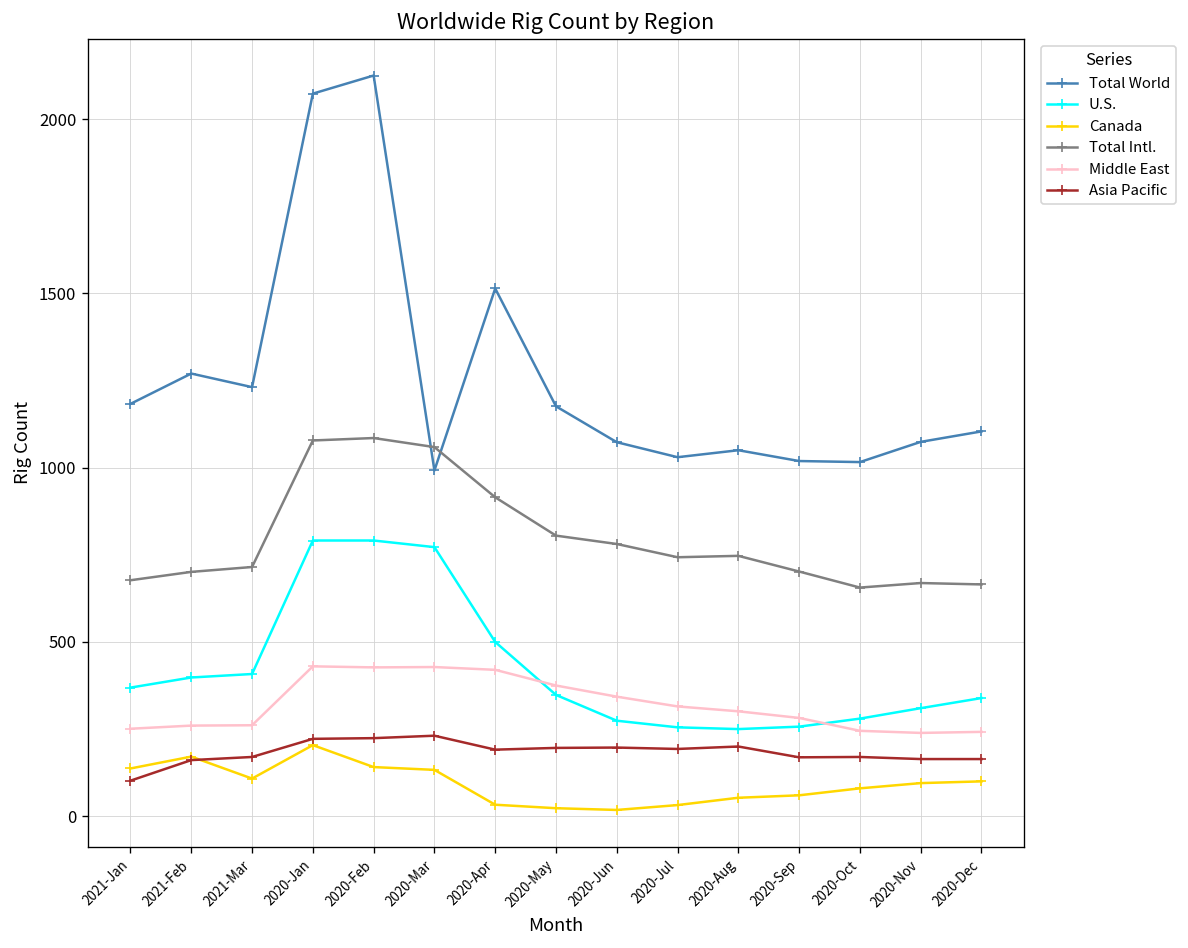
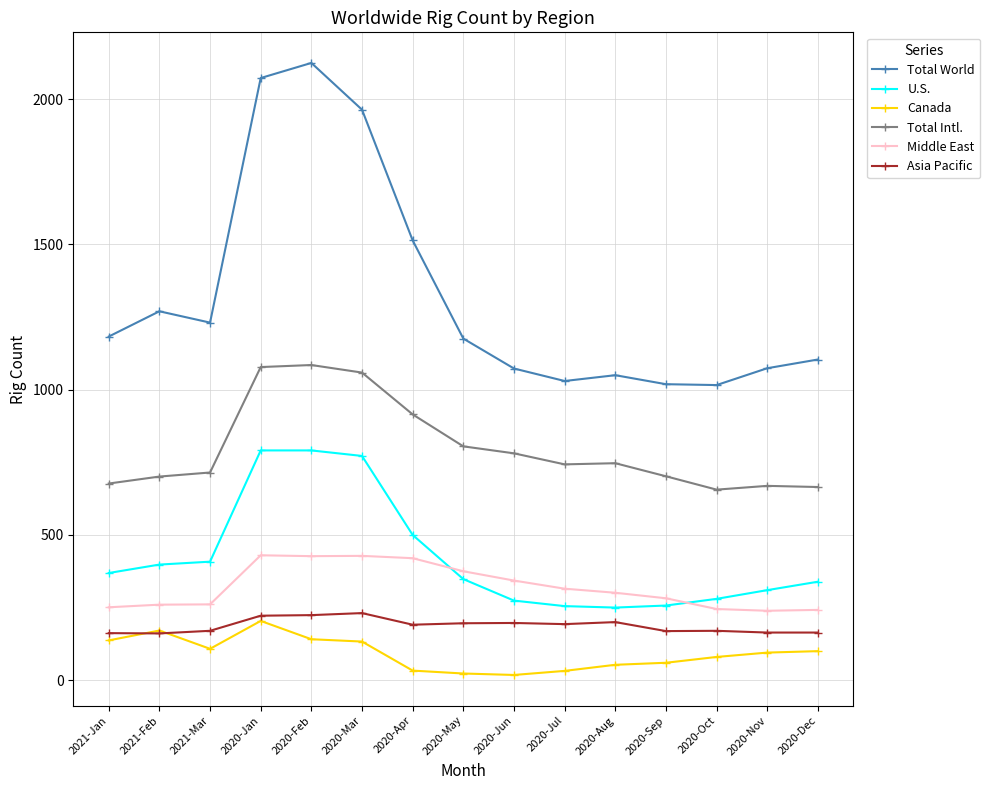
  {
    "Total World": {
      "2021-Jan": 1180,
      "2021-Feb": 1270,
      "2021-Mar": 1230,
      "2020-Jan": 2070,
      "2020-Feb": 2130,
-     "2020-Mar": 990,
+     "2020-Mar": 1960,
      "2020-Apr": 1510,
      "2020-May": 1180,
      "2020-Jun": 1070,
      "2020-Jul": 1030,
      "2020-Aug": 1050,
      "2020-Sep": 1020,
      "2020-Oct": 1020,
      "2020-Nov": 1070,
      "2020-Dec": 1100
    },
    "U.S.": {
      "2021-Jan": 370,
      "2021-Feb": 400,
      "2021-Mar": 410,
      "2020-Jan": 790,
      "2020-Feb": 790,
      "2020-Mar": 770,
      "2020-Apr": 500,
      "2020-May": 350,
      "2020-Jun": 270,
      "2020-Jul": 260,
      "2020-Aug": 250,
      "2020-Sep": 260,
      "2020-Oct": 280,
      "2020-Nov": 310,
      "2020-Dec": 340
    },
    "Canada": {
      "2021-Jan": 140,
      "2021-Feb": 170,
      "2021-Mar": 110,
      "2020-Jan": 200,
      "2020-Feb": 140,
      "2020-Mar": 130,
      "2020-Apr": 30,
      "2020-May": 20,
      "2020-Jun": 20,
      "2020-Jul": 30,
      "2020-Aug": 50,
      "2020-Sep": 60,
      "2020-Oct": 80,
      "2020-Nov": 100,
      "2020-Dec": 100
    },
    "Total Intl.": {
      "2021-Jan": 680,
      "2021-Feb": 700,
      "2021-Mar": 720,
      "2020-Jan": 1080,
      "2020-Feb": 1090,
      "2020-Mar": 1060,
      "2020-Apr": 920,
      "2020-May": 810,
      "2020-Jun": 780,
      "2020-Jul": 740,
      "2020-Aug": 750,
      "2020-Sep": 700,
      "2020-Oct": 660,
      "2020-Nov": 670,
      "2020-Dec": 670
    },
    "Middle East": {
      "2021-Jan": 250,
      "2021-Feb": 260,
      "2021-Mar": 260,
      "2020-Jan": 430,
      "2020-Feb": 430,
      "2020-Mar": 430,
      "2020-Apr": 420,
      "2020-May": 380,
      "2020-Jun": 340,
      "2020-Jul": 320,
      "2020-Aug": 300,
      "2020-Sep": 280,
      "2020-Oct": 250,
      "2020-Nov": 240,
      "2020-Dec": 240
    },
    "Asia Pacific": {
-     "2021-Jan": 100,
+     "2021-Jan": 160,
      "2021-Feb": 160,
      "2021-Mar": 170,
      "2020-Jan": 220,
      "2020-Feb": 220,
      "2020-Mar": 230,
      "2020-Apr": 190,
      "2020-May": 200,
      "2020-Jun": 200,
      "2020-Jul": 190,
      "2020-Aug": 200,
      "2020-Sep": 170,
      "2020-Oct": 170,
      "2020-Nov": 160,
      "2020-Dec": 160
    }
  }
